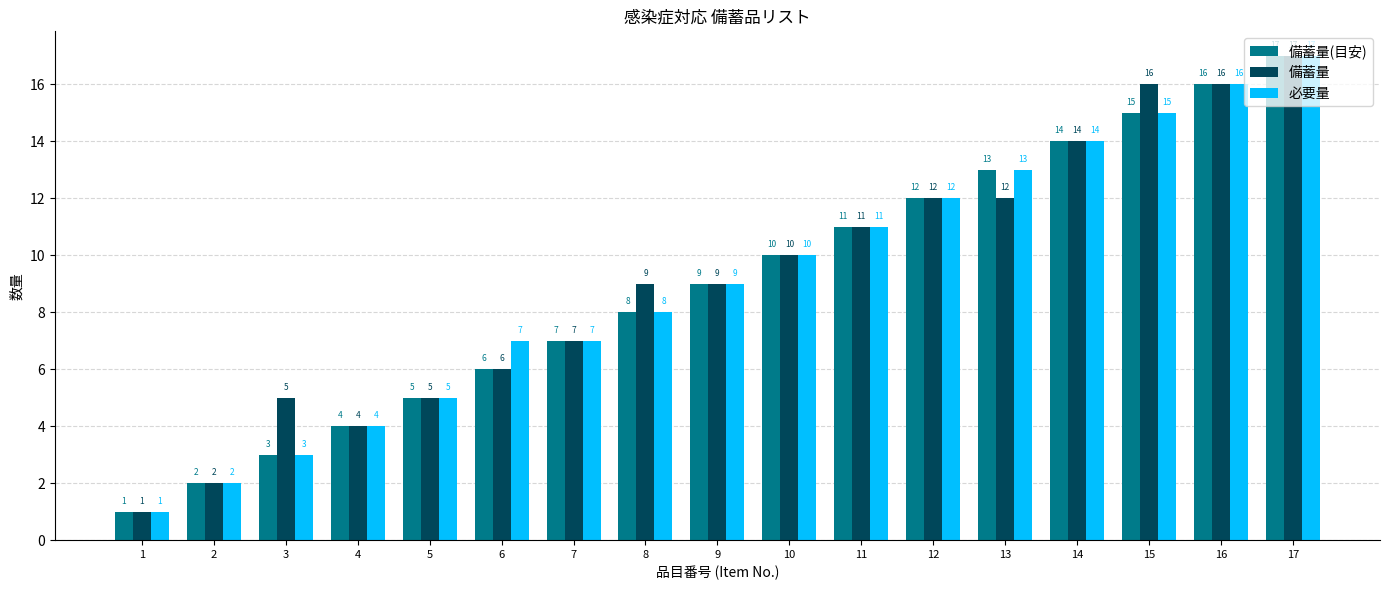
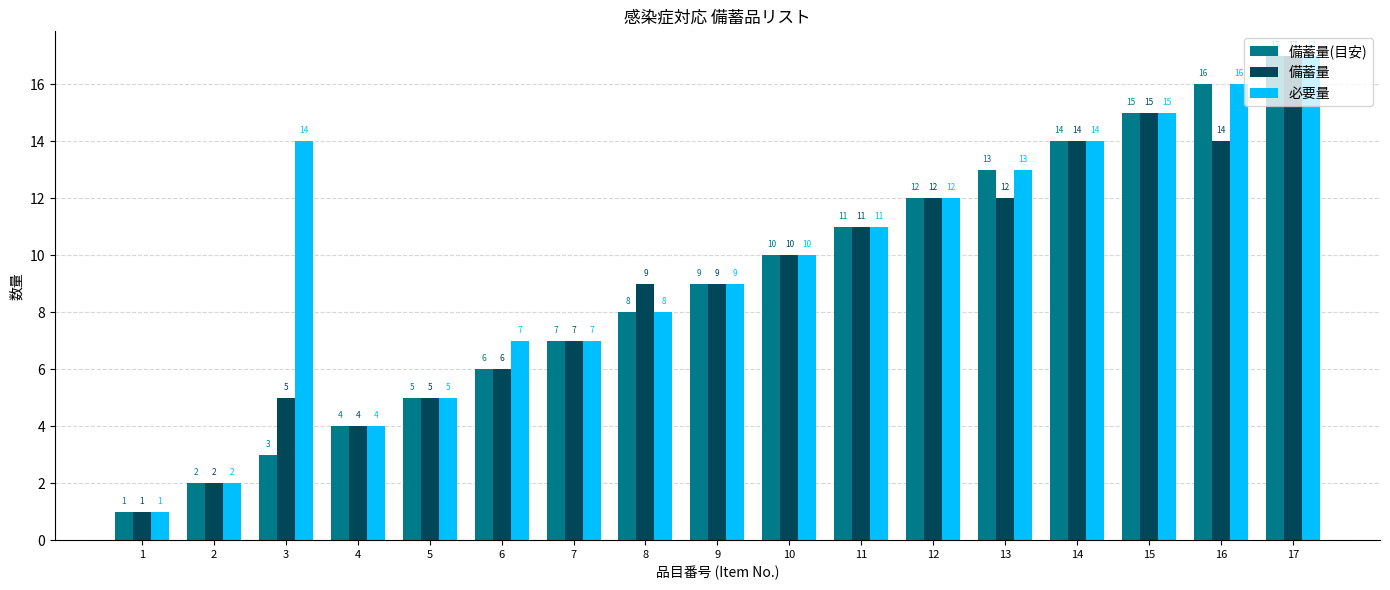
  {
    "備蓄量(目安)": {
      "1": 1,
      "2": 2,
      "3": 3,
      "4": 4,
      "5": 5,
      "6": 6,
      "7": 7,
      "8": 8,
      "9": 9,
      "10": 10,
      "11": 11,
      "12": 12,
      "13": 13,
      "14": 14,
      "15": 15,
      "16": 16
    },
    "備蓄量": {
      "1": 1,
      "2": 2,
      "3": 5,
      "4": 4,
      "5": 5,
      "6": 6,
      "7": 7,
      "8": 9,
      "9": 9,
      "10": 10,
      "11": 11,
      "12": 12,
      "13": 12,
      "14": 14,
-     "15": 16,
-     "16": 16
+     "15": 15,
+     "16": 14
    },
    "必要量": {
      "1": 1,
      "2": 2,
-     "3": 3,
+     "3": 14,
      "4": 4,
      "5": 5,
      "6": 7,
      "7": 7,
      "8": 8,
      "9": 9,
      "10": 10,
      "11": 11,
      "12": 12,
      "13": 13,
      "14": 14,
      "15": 15,
      "16": 16
    }
  }
